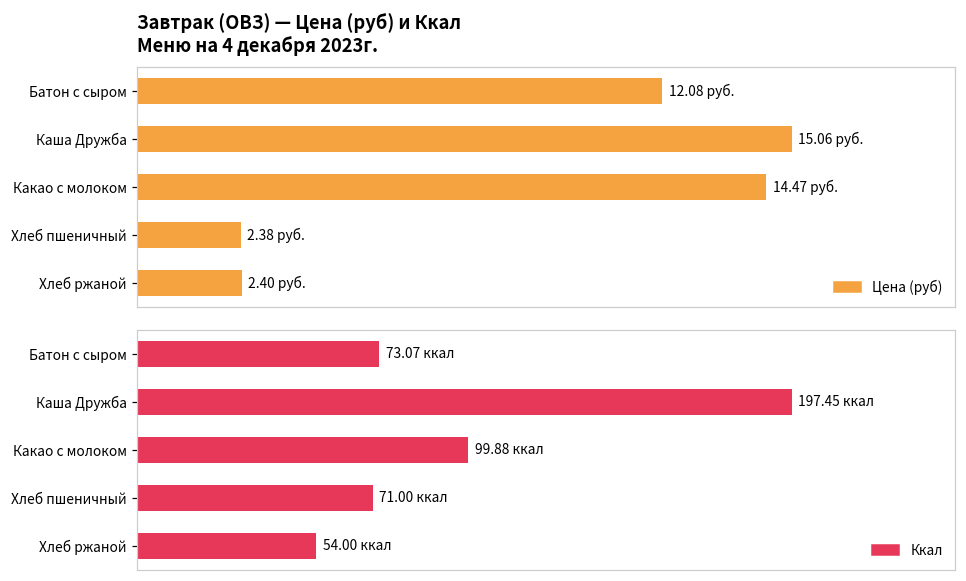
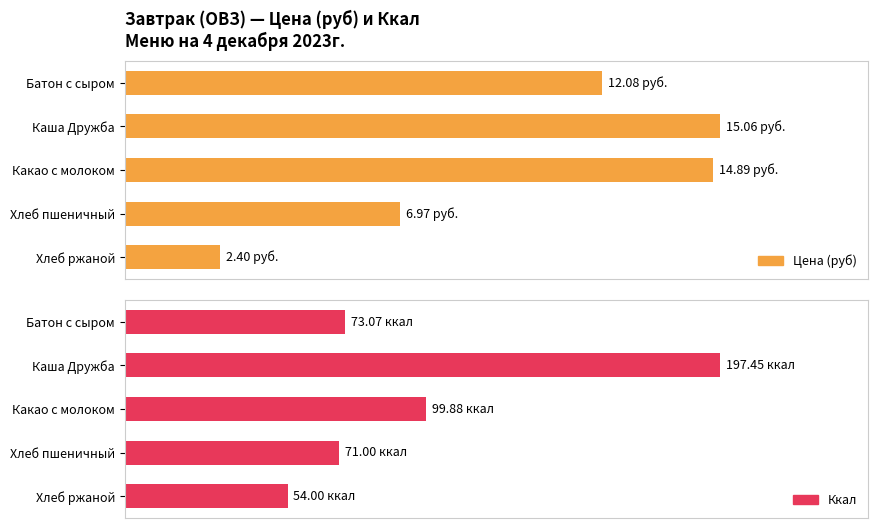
  {
    "Завтрак (ОВЗ) — Цена (руб) и Ккал Меню на 4 декабря 2023г.": {
      "Батон с сыром": 12.08,
      "Каша Дружба": 15.06,
-     "Какао с молоком": 14.47,
-     "Хлеб пшеничный": 2.38,
+     "Какао с молоком": 14.89,
+     "Хлеб пшеничный": 6.97,
      "Хлеб ржаной": 2.40
    }
  }
